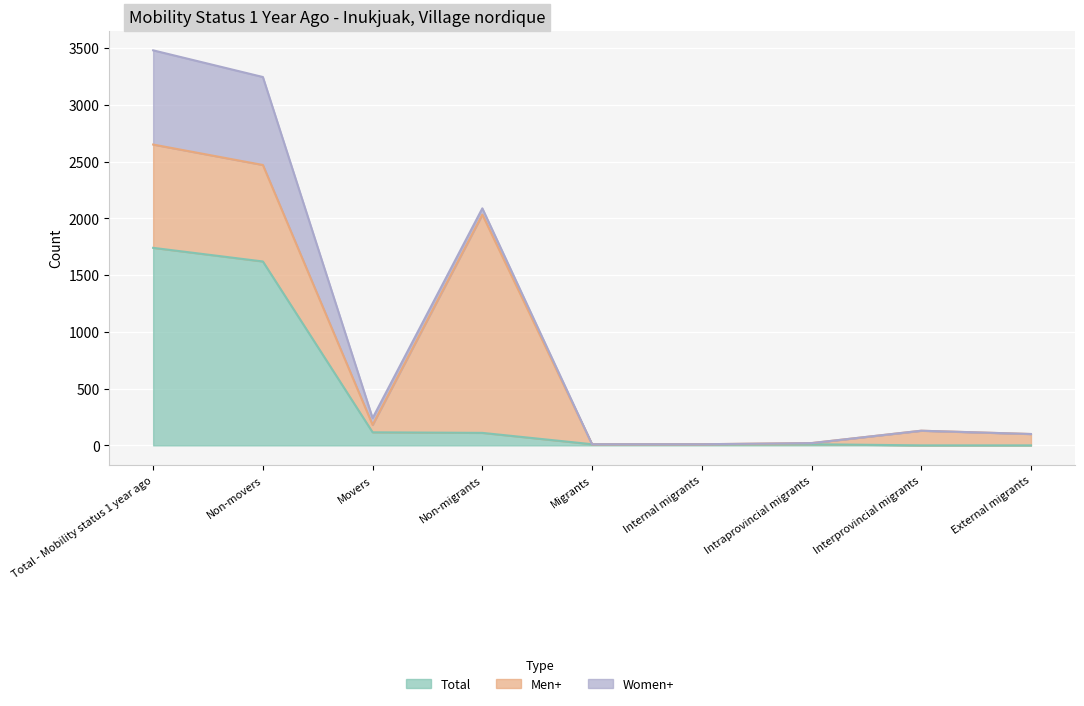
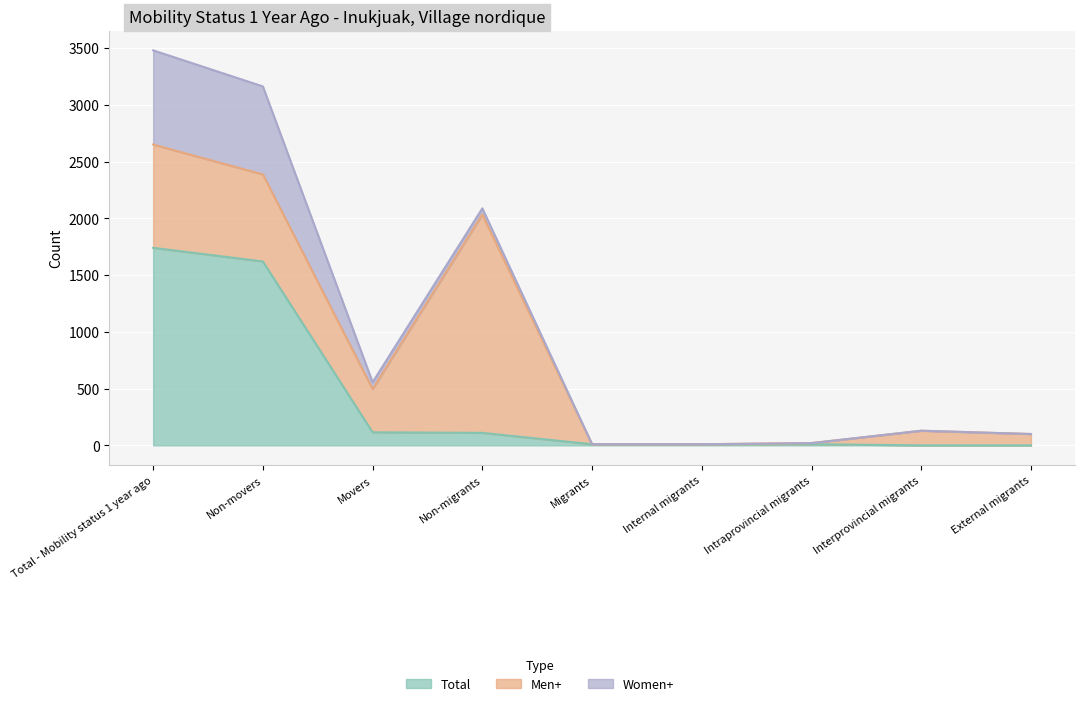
  {
    "Men+": {
      "Total - Mobility status 1 year ago": 910,
-     "Non-movers": 850,
-     "Movers": 70,
+     "Non-movers": 770,
+     "Movers": 380,
      "Non-migrants": 1920
    }
  }
